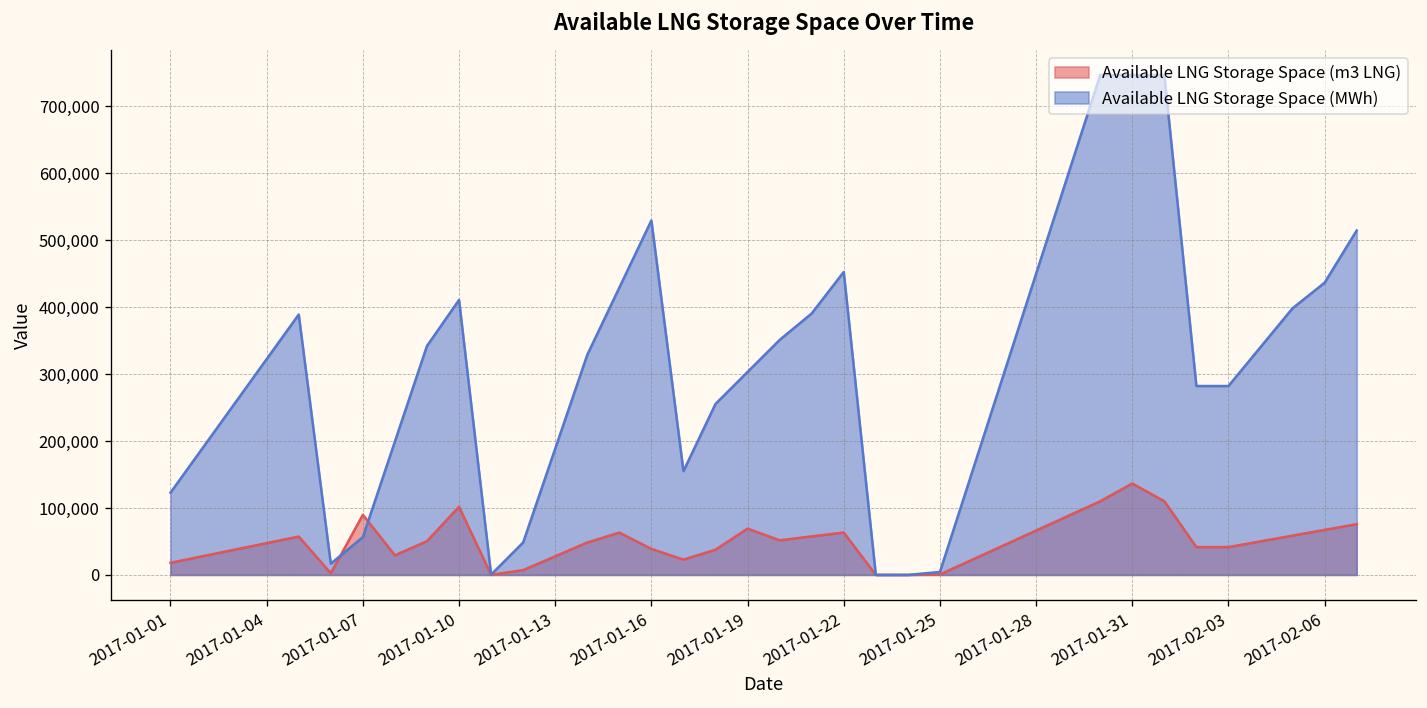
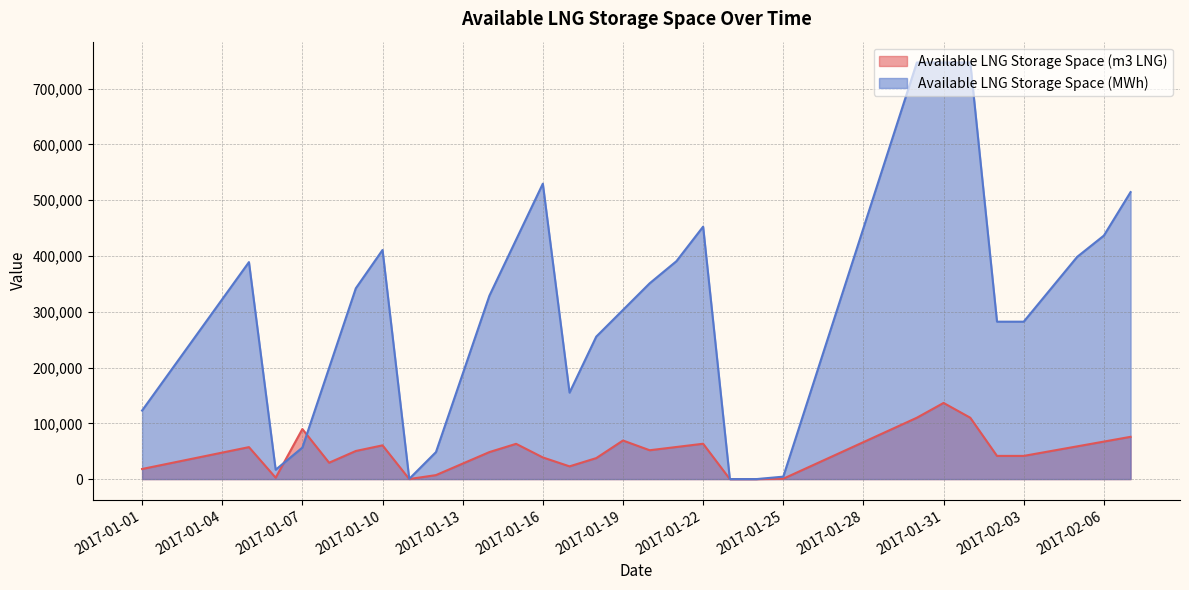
  {
    "Available LNG Storage Space (m3 LNG)": {
      "2017-01-01": "20,000",
      "2017-01-04": "50,000",
      "2017-01-07": "90,000",
-     "2017-01-10": "100,000",
+     "2017-01-10": "60,000",
      "2017-01-13": "30,000",
      "2017-01-16": "40,000",
      "2017-01-19": "70,000",
      "2017-01-22": "60,000",
      "2017-01-28": "70,000",
      "2017-01-31": "140,000",
      "2017-02-03": "40,000",
      "2017-02-06": "70,000"
    },
    "Available LNG Storage Space (MWh)": {
      "2017-01-01": "120,000",
      "2017-01-04": "320,000",
      "2017-01-07": "60,000",
      "2017-01-10": "410,000",
      "2017-01-13": "190,000",
      "2017-01-16": "530,000",
      "2017-01-19": "300,000",
      "2017-01-22": "450,000",
      "2017-01-28": "450,000",
      "2017-02-03": "280,000",
      "2017-02-06": "440,000"
    }
  }
